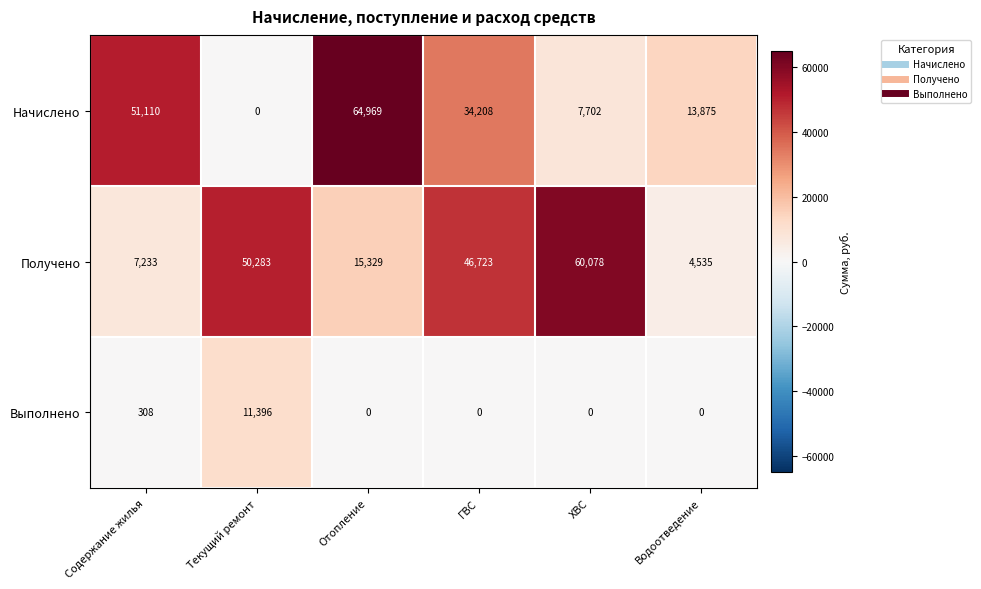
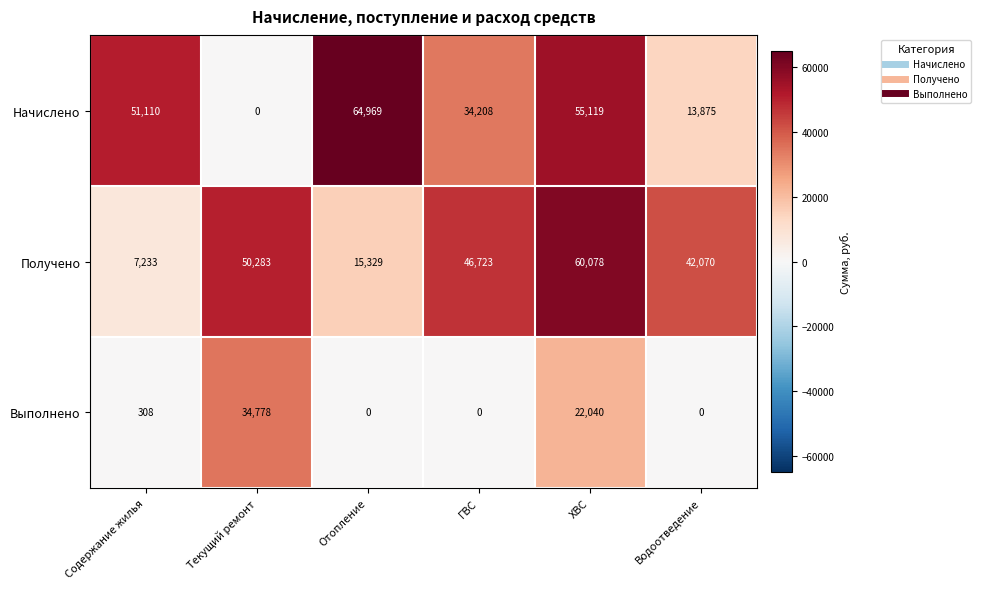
  {
    "Начислено": {
      "Содержание жилья": "51,110",
      "Текущий ремонт": "0",
      "Отопление": "64,969",
      "ГВС": "34,208",
-     "ХВС": "7,702",
+     "ХВС": "55,119",
      "Водоотведение": "13,875"
    },
    "Получено": {
      "Содержание жилья": "7,233",
      "Текущий ремонт": "50,283",
      "Отопление": "15,329",
      "ГВС": "46,723",
      "ХВС": "60,078",
-     "Водоотведение": "4,535"
+     "Водоотведение": "42,070"
    },
    "Выполнено": {
      "Содержание жилья": "308",
-     "Текущий ремонт": "11,396",
+     "Текущий ремонт": "34,778",
      "Отопление": "0",
      "ГВС": "0",
-     "ХВС": "0",
+     "ХВС": "22,040",
      "Водоотведение": "0"
    }
  }
